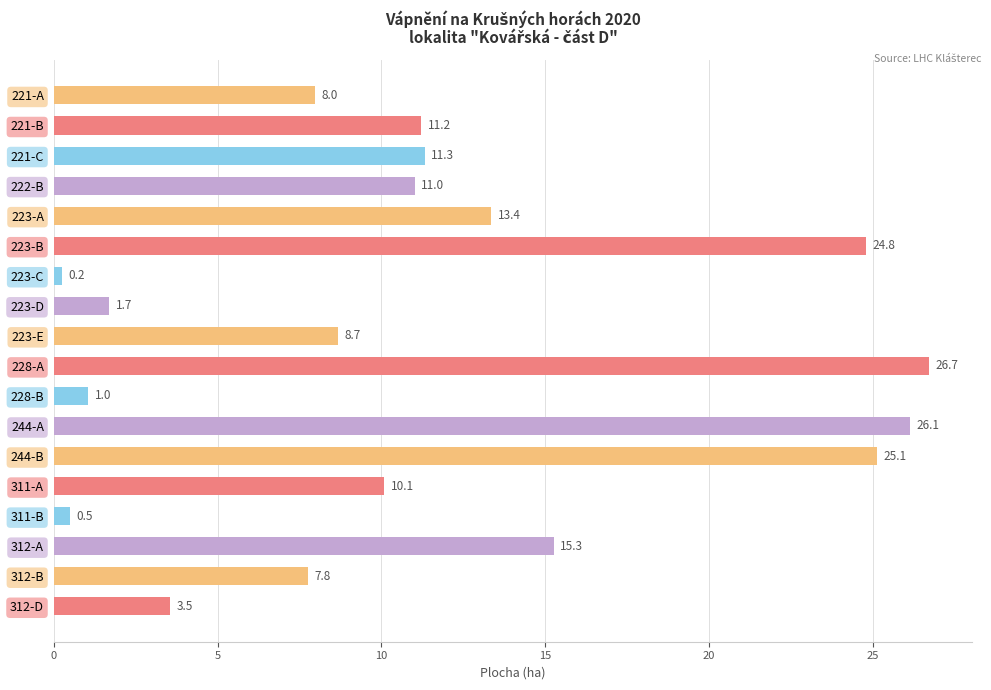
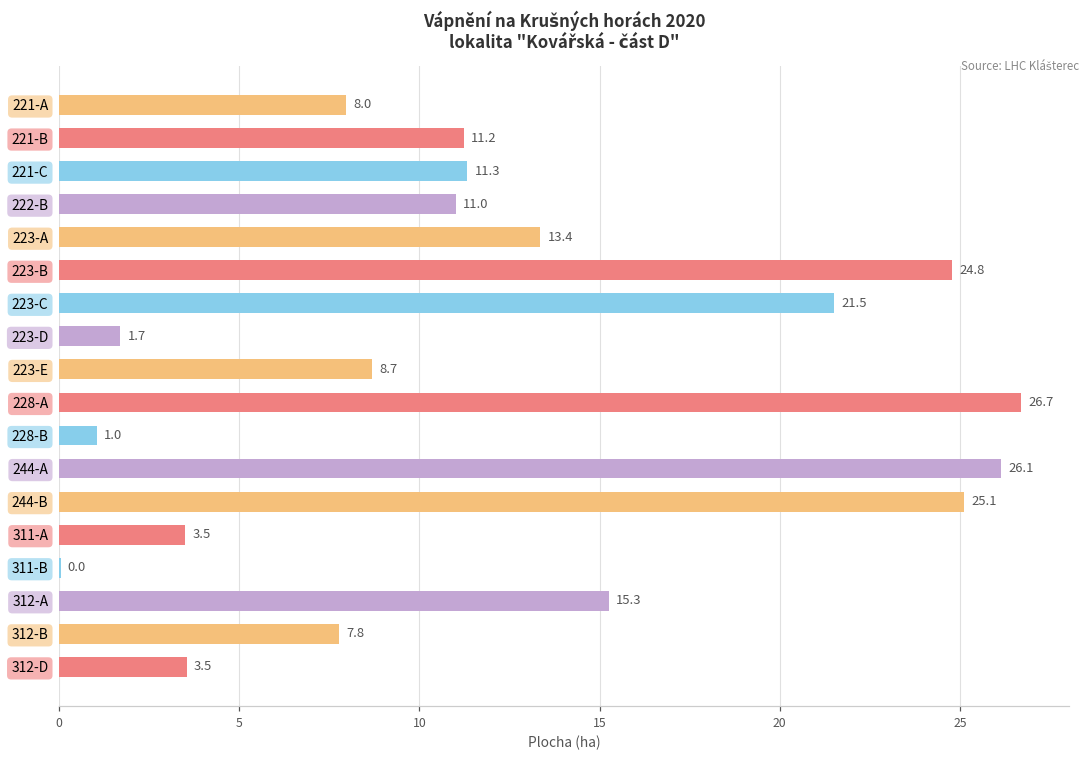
  {
    "221-A": 8.0,
    "221-B": 11.2,
    "221-C": 11.3,
    "222-B": 11.0,
    "223-A": 13.4,
    "223-B": 24.8,
-   "223-C": 0.2,
+   "223-C": 21.5,
    "223-D": 1.7,
    "223-E": 8.7,
    "228-A": 26.7,
    "228-B": 1.0,
    "244-A": 26.1,
    "244-B": 25.1,
-   "311-A": 10.1,
-   "311-B": 0.5,
+   "311-A": 3.5,
+   "311-B": 0.0,
    "312-A": 15.3,
    "312-B": 7.8,
    "312-D": 3.5
  }
